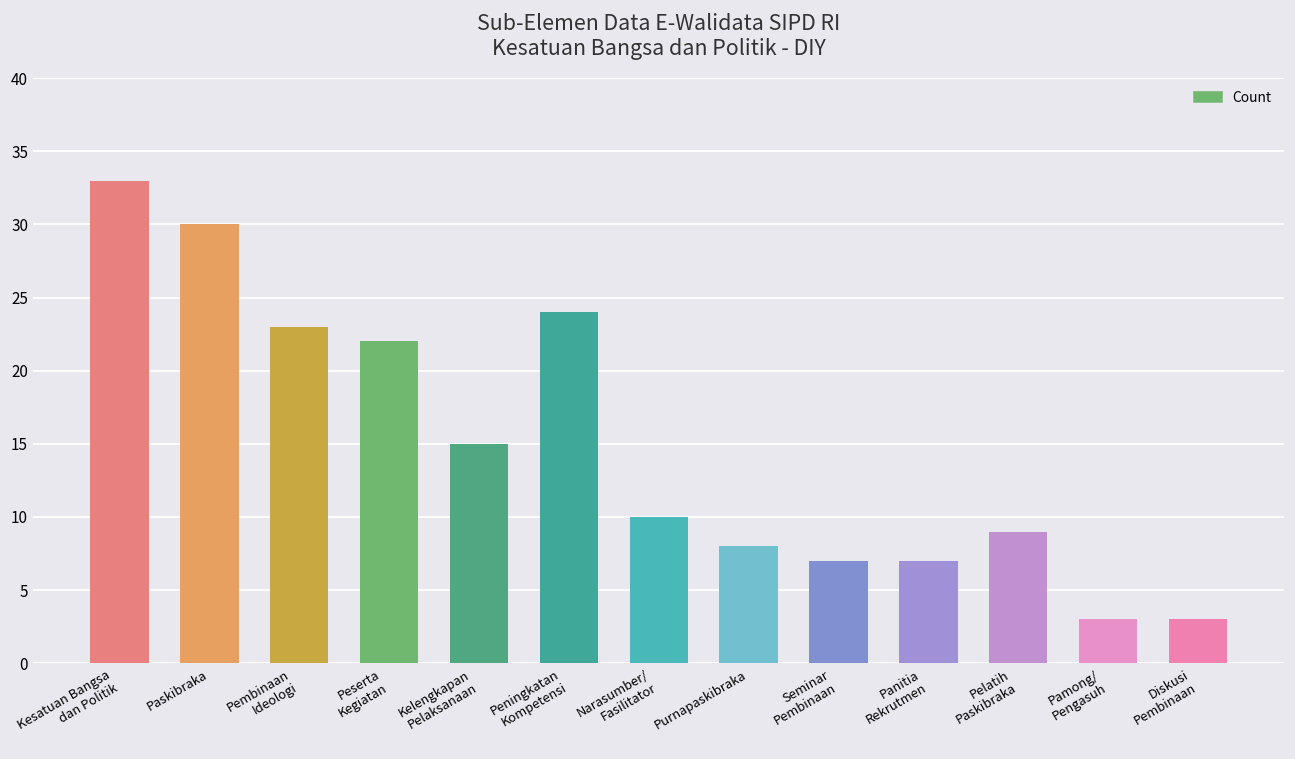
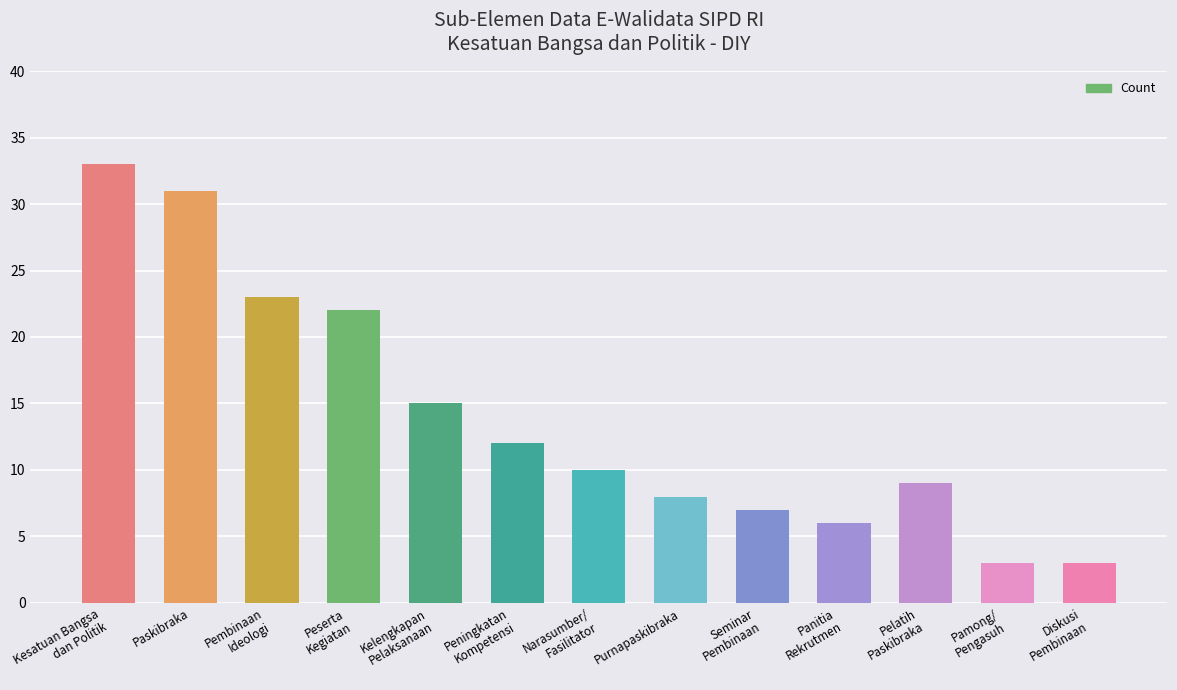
  {
    "Kesatuan Bangsa dan Politik": 33,
-   "Paskibraka": 30,
+   "Paskibraka": 31,
    "Pembinaan Ideologi": 23,
    "Peserta Kegiatan": 22,
    "Kelengkapan Pelaksanaan": 15,
-   "Peningkatan Kompetensi": 24,
+   "Peningkatan Kompetensi": 12,
    "Narasumber/ Fasilitator": 10,
    "Purnapaskibraka": 8,
    "Seminar Pembinaan": 7,
-   "Panitia Rekrutmen": 7,
+   "Panitia Rekrutmen": 6,
    "Pelatih Paskibraka": 9,
    "Pamong/ Pengasuh": 3,
    "Diskusi Pembinaan": 3
  }
